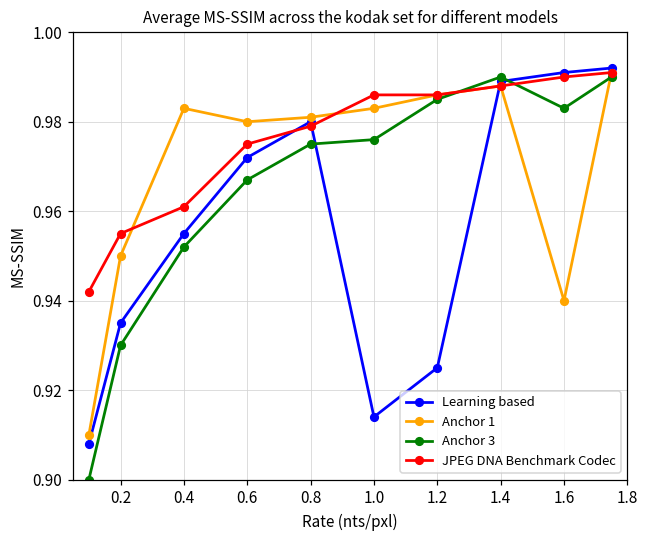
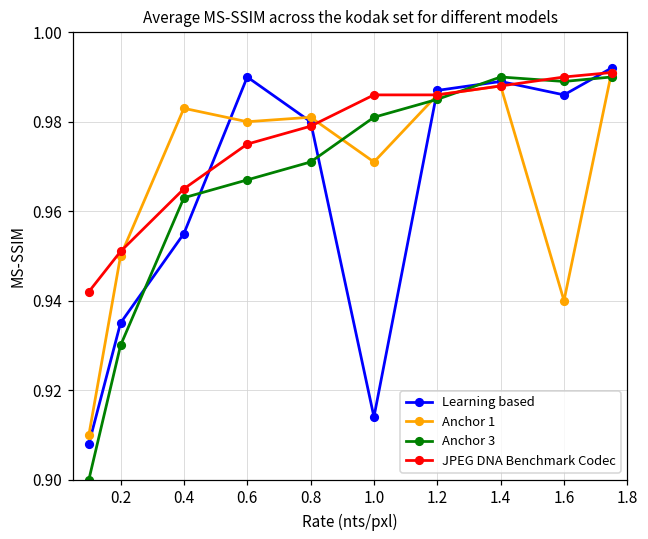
  {
    "Learning based": {
      "0.2": 0.935,
      "0.4": 0.955,
-     "0.6": 0.972,
+     "0.6": 0.990,
      "0.8": 0.980,
      "1.0": 0.914,
-     "1.2": 0.925,
+     "1.2": 0.987,
      "1.4": 0.989,
-     "1.6": 0.991
+     "1.6": 0.986
    },
    "Anchor 1": {
      "0.2": 0.950,
      "0.4": 0.983,
      "0.6": 0.980,
      "0.8": 0.981,
-     "1.0": 0.983,
+     "1.0": 0.971,
      "1.6": 0.940
    },
    "Anchor 3": {
      "0.2": 0.930,
-     "0.4": 0.952,
+     "0.4": 0.963,
      "0.6": 0.967,
-     "0.8": 0.975,
-     "1.0": 0.976,
+     "0.8": 0.971,
+     "1.0": 0.981,
      "1.2": 0.985,
      "1.4": 0.990,
-     "1.6": 0.983
+     "1.6": 0.989
    },
    "JPEG DNA Benchmark Codec": {
-     "0.2": 0.955,
-     "0.4": 0.961,
+     "0.2": 0.951,
+     "0.4": 0.965,
      "0.6": 0.975,
      "0.8": 0.979,
      "1.0": 0.986,
      "1.6": 0.990
    }
  }
